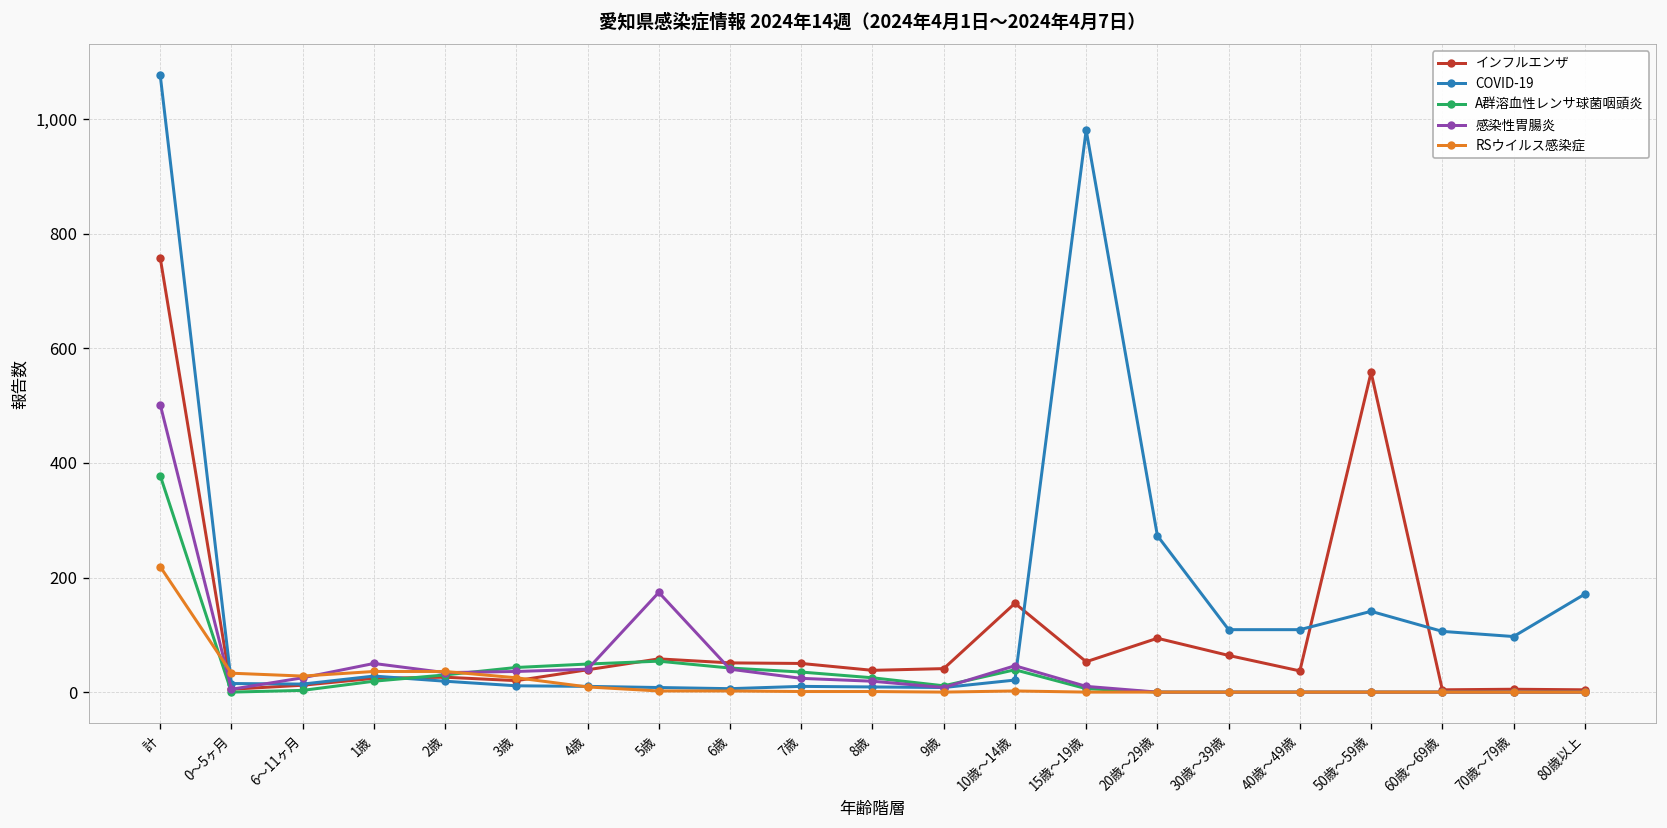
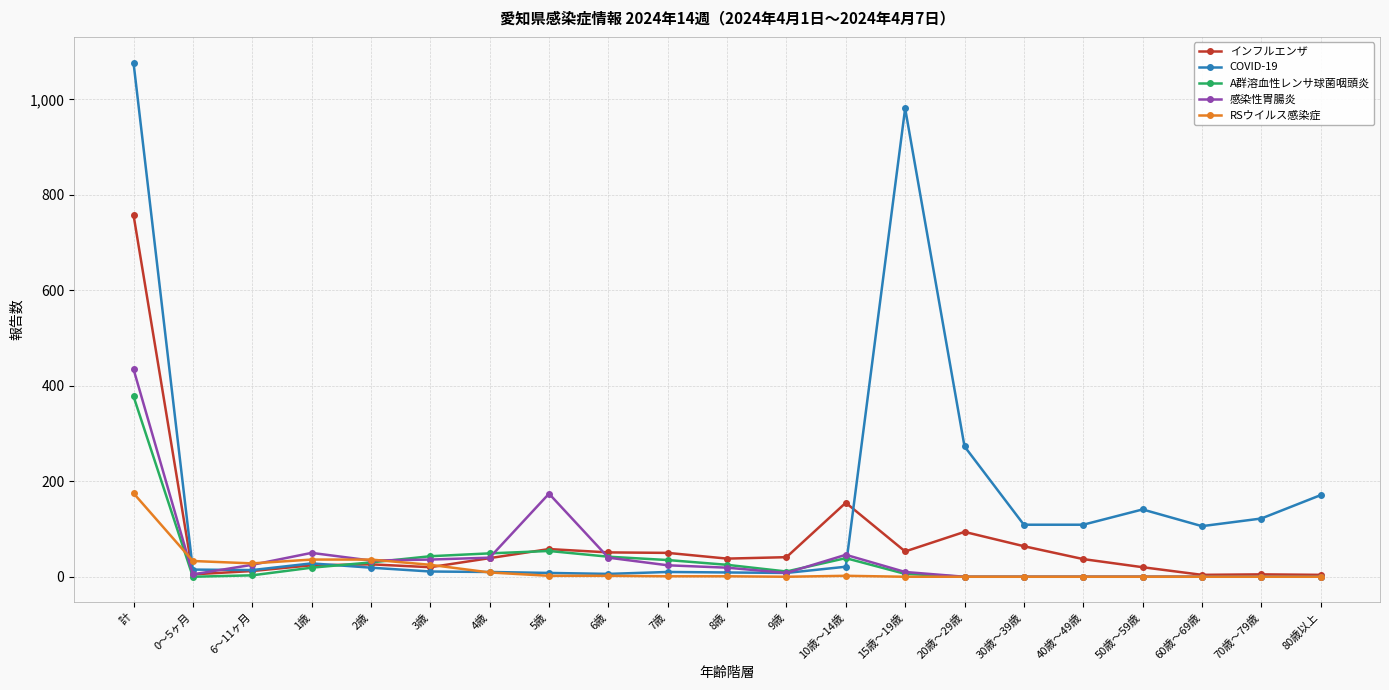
  {
    "インフルエンザ": {
      "計": "760",
      "6歳": "50",
      "7歳": "50",
      "8歳": "40",
      "9歳": "40",
      "10歳～14歳": "160",
      "15歳～19歳": "50",
      "20歳～29歳": "90",
      "30歳～39歳": "60",
      "40歳～49歳": "40",
-     "50歳～59歳": "560"
+     "50歳～59歳": "20"
    },
    "COVID-19": {
      "計": "1,080",
      "0～5ヶ月": "20",
      "2歳": "20",
      "3歳": "10",
      "5歳": "10",
      "7歳": "10",
      "8歳": "10",
      "10歳～14歳": "20",
      "15歳～19歳": "980",
      "20歳～29歳": "270",
      "30歳～39歳": "110",
      "40歳～49歳": "110",
      "50歳～59歳": "140",
      "60歳～69歳": "110",
-     "70歳～79歳": "100",
+     "70歳～79歳": "120",
      "80歳以上": "170"
    },
    "A群溶血性レンサ球菌咽頭炎": {
      "計": "380",
      "6～11ヶ月": "0",
      "3歳": "40",
      "4歳": "50",
      "7歳": "40",
      "8歳": "30",
      "10歳～14歳": "40"
    },
    "感染性胃腸炎": {
-     "計": "500",
+     "計": "440",
      "1歳": "50",
      "3歳": "40",
      "5歳": "170",
      "7歳": "20",
      "8歳": "20",
      "10歳～14歳": "50"
    },
    "RSウイルス感染症": {
-     "計": "220",
+     "計": "180",
      "0～5ヶ月": "30",
      "1歳": "40",
      "5歳": "0",
      "7歳": "0",
      "8歳": "0",
      "9歳": "0",
      "10歳～14歳": "0",
      "15歳～19歳": "0"
    }
  }
